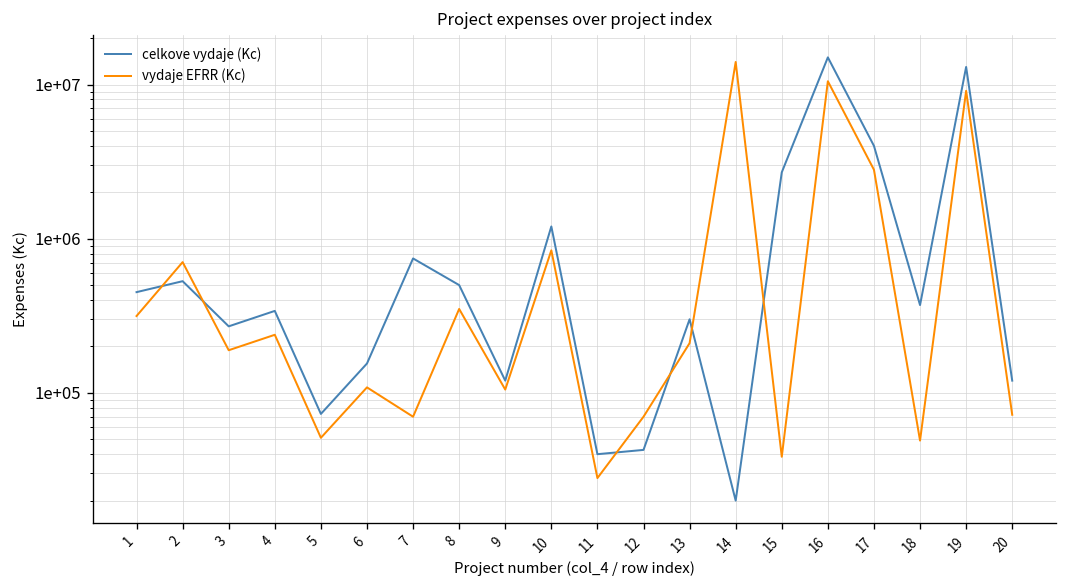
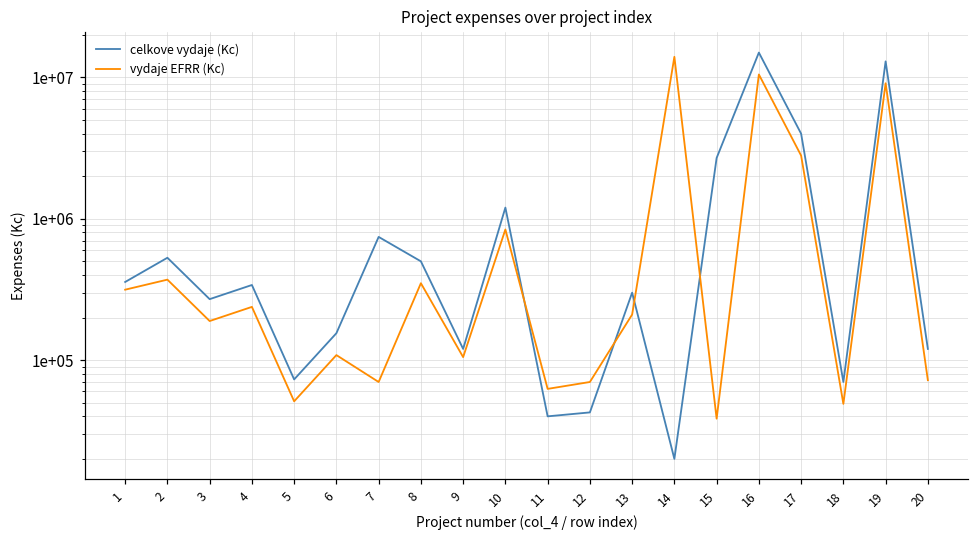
  {
    "celkove vydaje (Kc)": {
-     "1": 450000,
+     "1": 360000,
      "2": 530000,
      "3": 270000,
      "4": 340000,
      "5": 70000,
      "6": 160000,
      "7": 700000,
      "8": 500000,
      "9": 120000,
      "10": 1200000,
      "11": 40000,
      "12": 43000,
      "13": 300000,
      "14": 20000,
      "15": 2700000,
      "16": 15000000,
      "17": 4000000,
-     "18": 370000,
+     "18": 70000,
      "19": 13000000,
      "20": 120000
    },
    "vydaje EFRR (Kc)": {
      "1": 320000,
-     "2": 700000,
+     "2": 370000,
      "3": 190000,
      "4": 240000,
      "5": 51000,
      "6": 110000,
      "7": 70000,
      "8": 350000,
      "9": 110000,
      "10": 800000,
-     "11": 28000,
+     "11": 60000,
      "12": 70000,
      "13": 210000,
      "14": 14000000,
      "15": 39000,
      "16": 11000000,
      "17": 2800000,
      "18": 49000,
      "19": 9000000,
      "20": 70000
    }
  }
